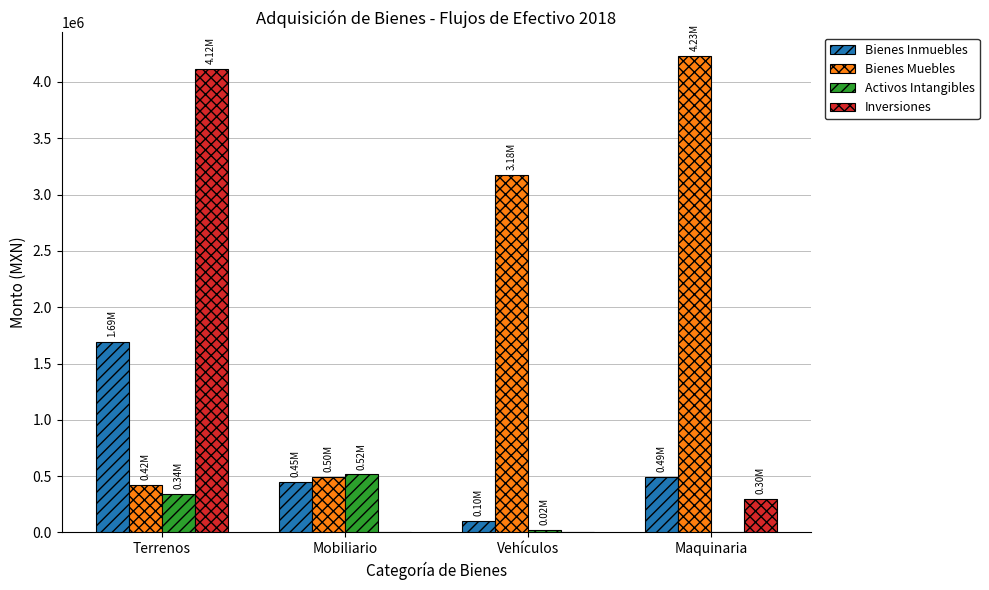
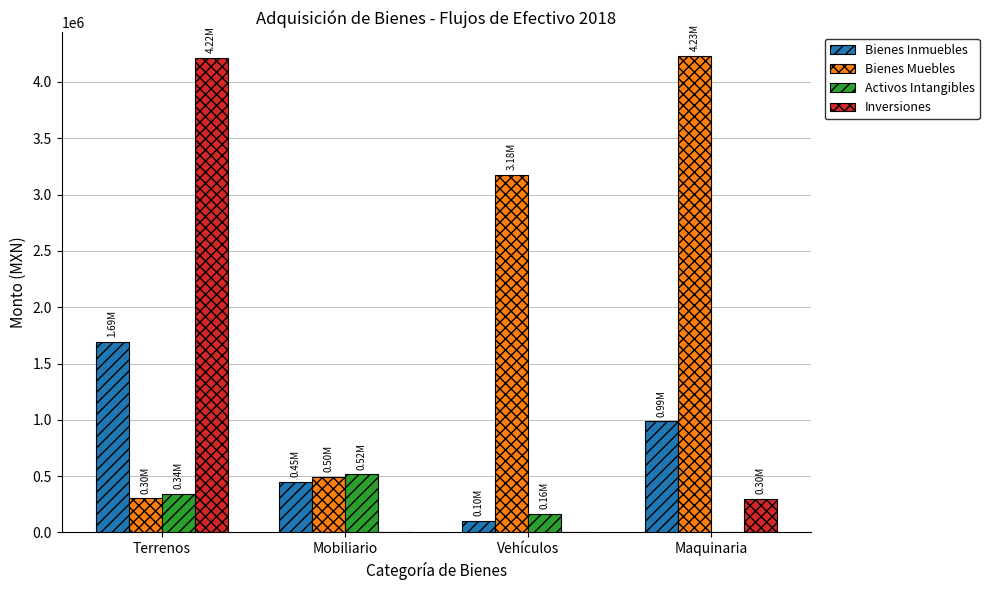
  {
    "Bienes Inmuebles": {
      "Terrenos": "1.69M",
      "Mobiliario": "0.45M",
      "Vehículos": "0.10M",
-     "Maquinaria": "0.49M"
+     "Maquinaria": "0.99M"
    },
    "Bienes Muebles": {
-     "Terrenos": "0.42M",
+     "Terrenos": "0.30M",
      "Mobiliario": "0.50M",
      "Vehículos": "3.18M",
      "Maquinaria": "4.23M"
    },
    "Activos Intangibles": {
      "Terrenos": "0.34M",
      "Mobiliario": "0.52M",
-     "Vehículos": "0.02M"
+     "Vehículos": "0.16M"
    },
    "Inversiones": {
-     "Terrenos": "4.12M",
+     "Terrenos": "4.22M",
      "Maquinaria": "0.30M"
    }
  }
